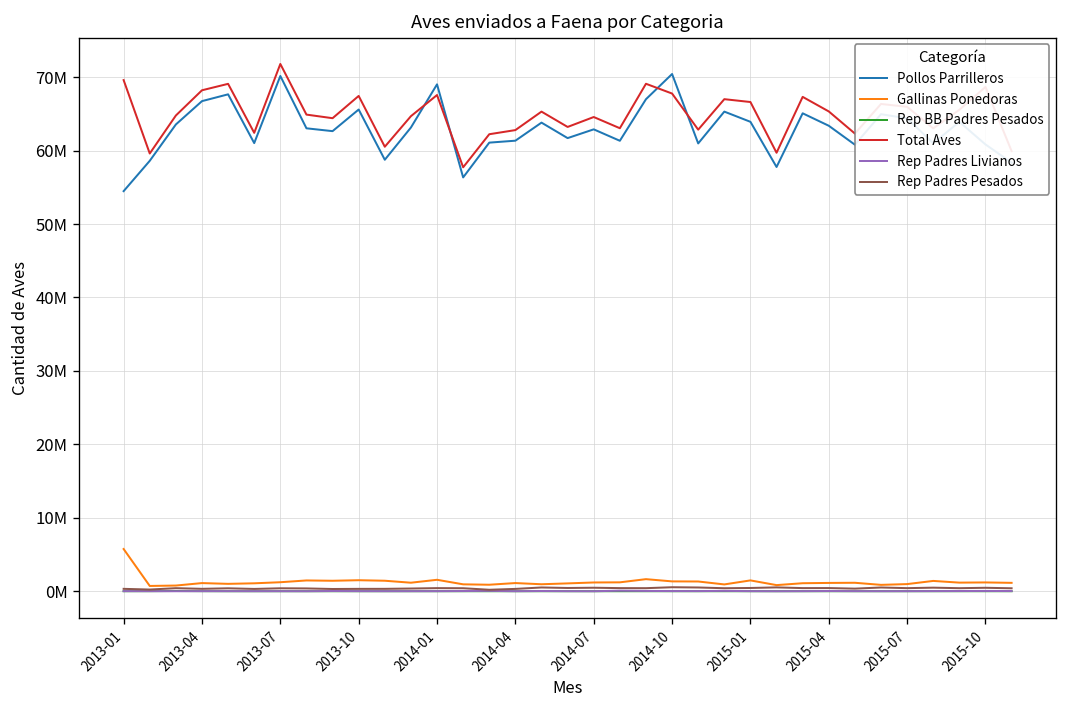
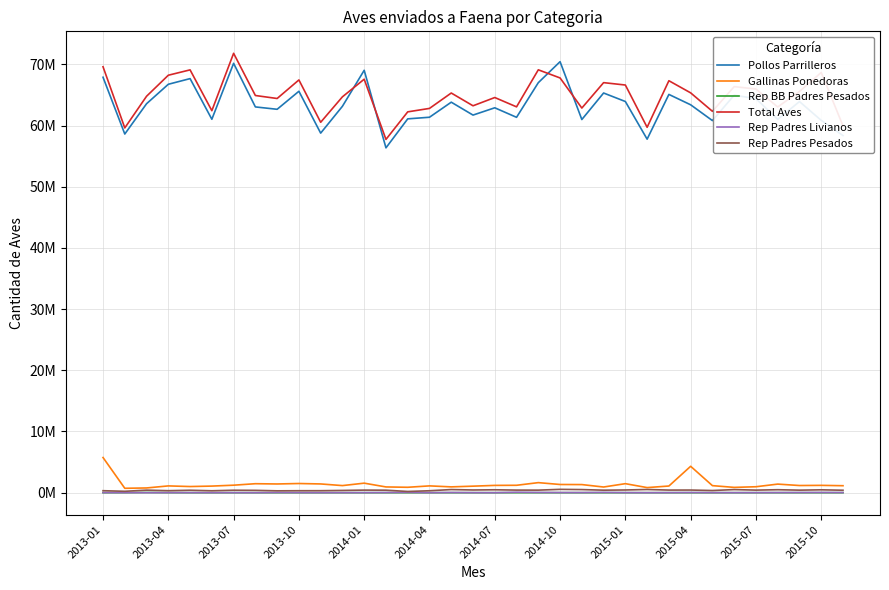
  {
    "Pollos Parrilleros": {
-     "2013-01": 54000000,
+     "2013-01": 68000000,
      "2013-04": 67000000,
      "2013-07": 70000000,
      "2013-10": 66000000,
      "2014-01": 69000000,
      "2014-04": 61000000,
      "2014-07": 63000000,
      "2014-10": 70000000,
      "2015-01": 64000000,
      "2015-04": 63000000
    },
    "Gallinas Ponedoras": {
      "2013-01": 6000000,
      "2013-04": 1000000,
      "2013-07": 1000000,
      "2013-10": 1000000,
      "2014-01": 2000000,
      "2014-04": 1000000,
      "2014-07": 1000000,
      "2014-10": 1000000,
      "2015-01": 1000000,
-     "2015-04": 1000000,
+     "2015-04": 4000000,
      "2015-07": 1000000,
      "2015-10": 1000000
    },
    "Total Aves": {
      "2013-01": 70000000,
      "2013-04": 68000000,
      "2013-07": 72000000,
      "2013-10": 67000000,
      "2014-01": 68000000,
      "2014-04": 63000000,
      "2014-07": 65000000,
      "2014-10": 68000000,
      "2015-01": 67000000,
      "2015-04": 65000000
    },
    "Rep Padres Pesados": {
      "2014-07": 0,
      "2014-10": 1000000,
      "2015-01": 0,
      "2015-10": 0
    }
  }
